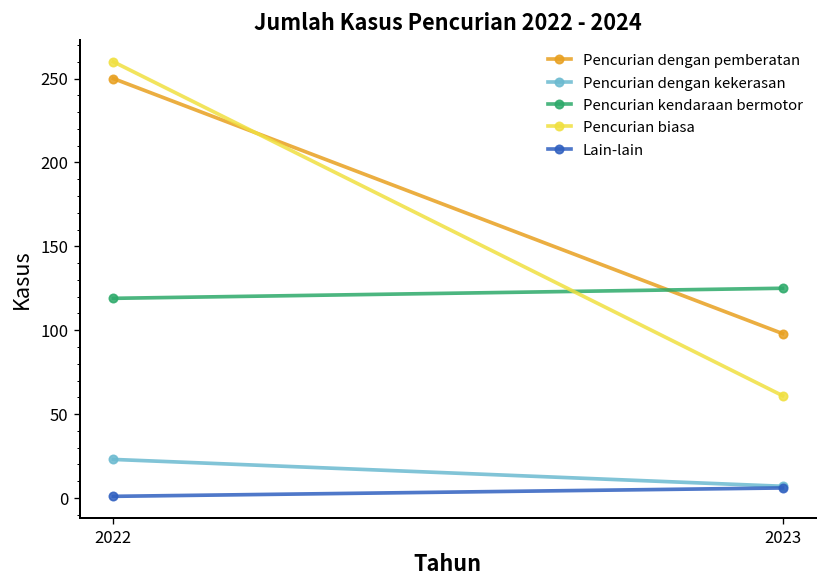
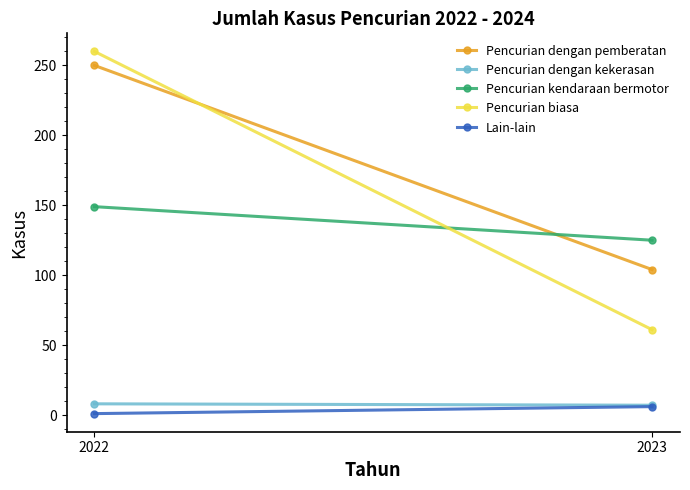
  {
    "Pencurian dengan pemberatan": {
      "2022": 250,
-     "2023": 98
+     "2023": 104
    },
    "Pencurian dengan kekerasan": {
-     "2022": 23
+     "2022": 8
    },
    "Pencurian kendaraan bermotor": {
-     "2022": 119,
+     "2022": 149,
      "2023": 125
    },
    "Pencurian biasa": {
      "2022": 260,
      "2023": 61
    },
    "Lain-lain": {
      "2022": 1
    }
  }
